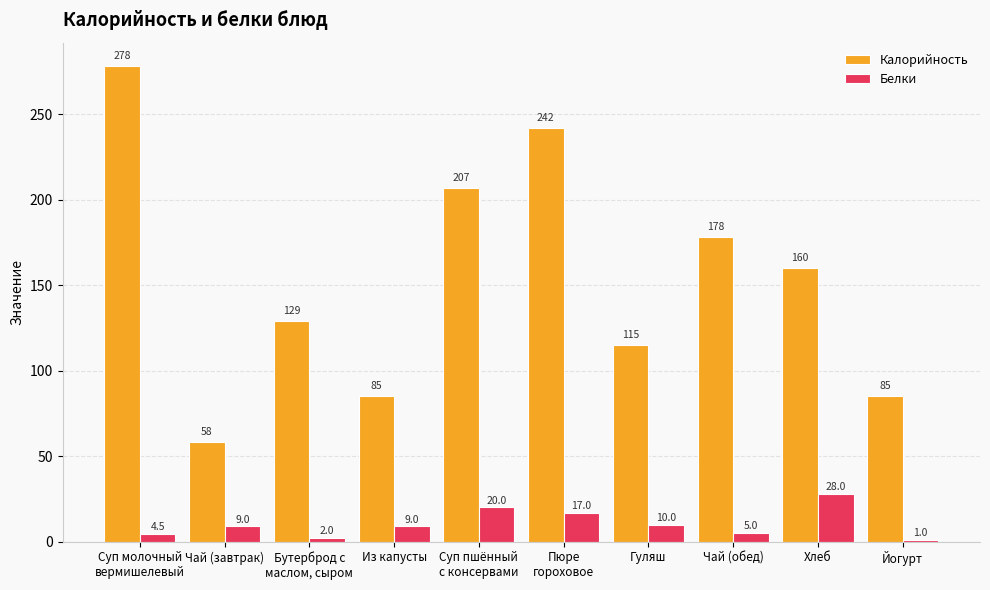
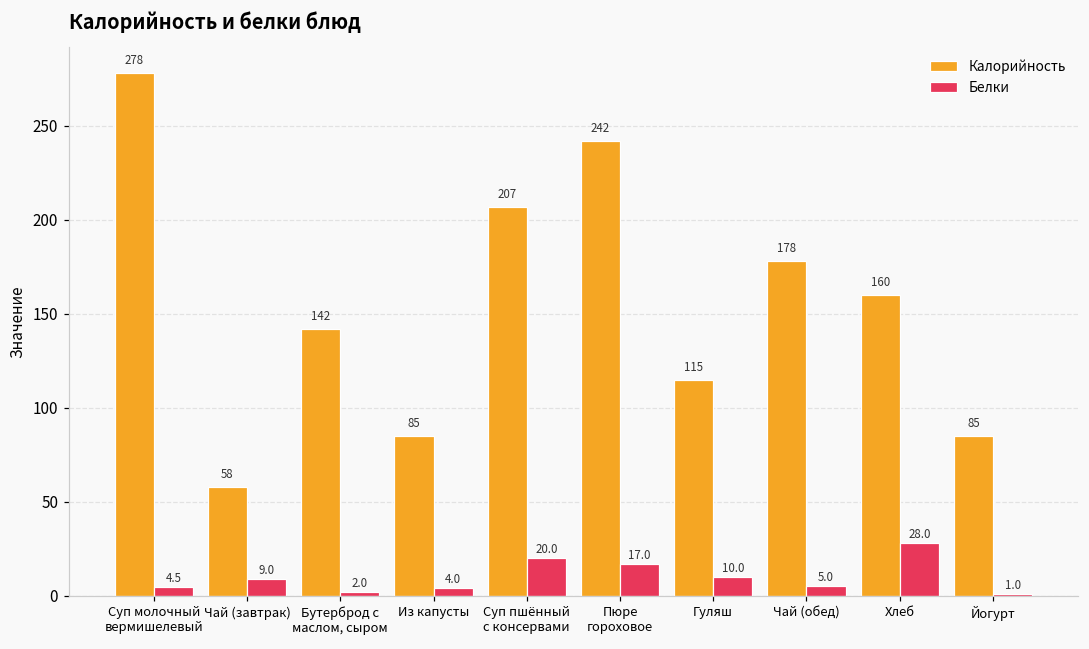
  {
    "Калорийность": {
      "Суп молочный вермишелевый": 278,
      "Чай (завтрак)": 58,
-     "Бутерброд с маслом, сыром": 129,
+     "Бутерброд с маслом, сыром": 142,
      "Из капусты": 85,
      "Суп пшённый с консервами": 207,
      "Пюре гороховое": 242,
      "Гуляш": 115,
      "Чай (обед)": 178,
      "Хлеб": 160,
      "Йогурт": 85
    },
    "Белки": {
      "Суп молочный вермишелевый": 4.5,
      "Чай (завтрак)": 9.0,
      "Бутерброд с маслом, сыром": 2.0,
-     "Из капусты": 9.0,
+     "Из капусты": 4.0,
      "Суп пшённый с консервами": 20.0,
      "Пюре гороховое": 17.0,
      "Гуляш": 10.0,
      "Чай (обед)": 5.0,
      "Хлеб": 28.0,
      "Йогурт": 1.0
    }
  }
